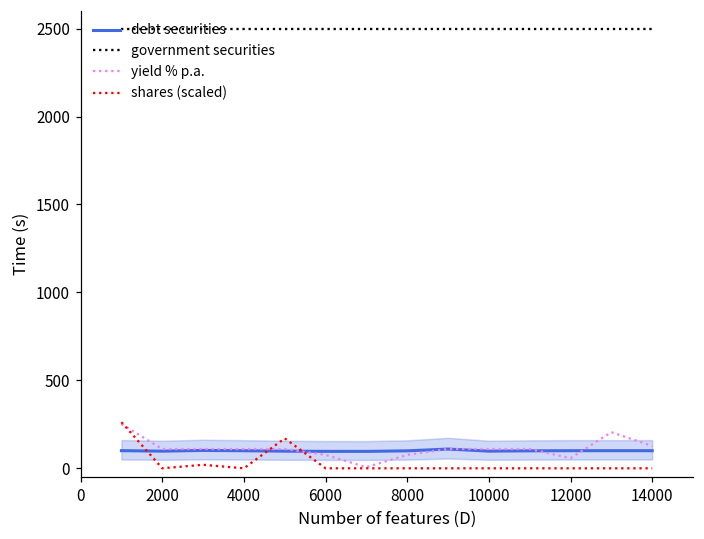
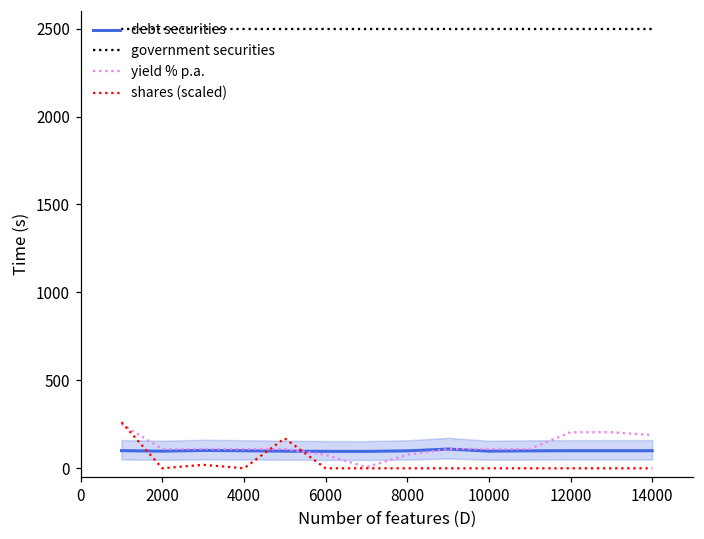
  {
    "government securities": {
      "2000": 2500,
      "4000": 2500,
      "6000": 2500,
      "8000": 2500,
      "10000": 2500,
      "12000": 2500,
      "14000": 2500
    },
    "yield % p.a.": {
      "6000": 80,
      "8000": 80,
-     "12000": 60,
-     "14000": 130
+     "12000": 210,
+     "14000": 190
    },
    "shares (scaled)": {
      "2000": 0,
      "4000": 0,
      "6000": 0,
      "8000": 0,
      "10000": 0,
      "12000": 0,
      "14000": 0
    }
  }
